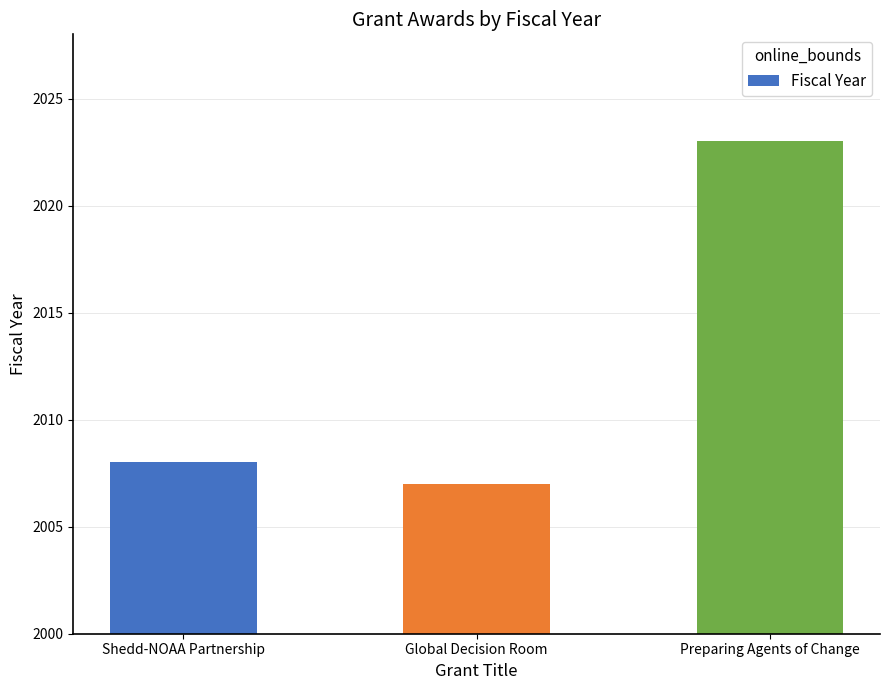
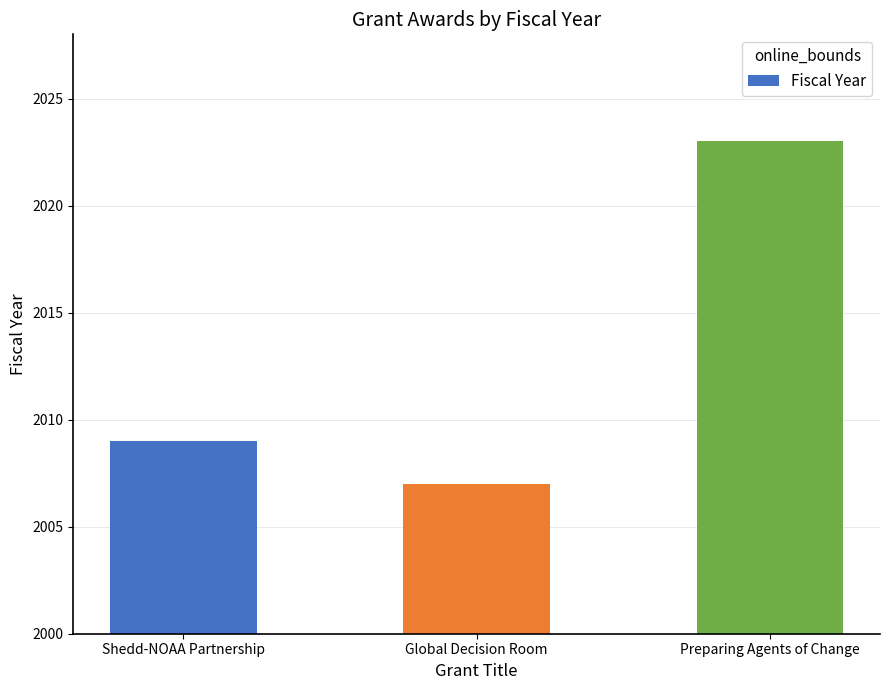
  {
-   "Shedd-NOAA Partnership": 2008,
+   "Shedd-NOAA Partnership": 2009,
    "Global Decision Room": 2007,
    "Preparing Agents of Change": 2023
  }
